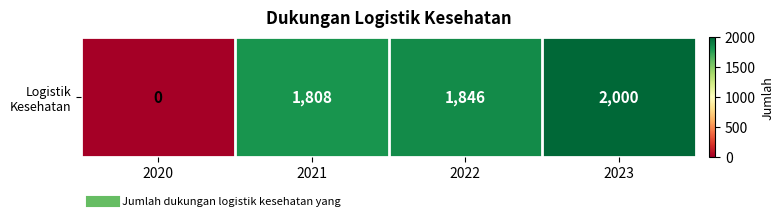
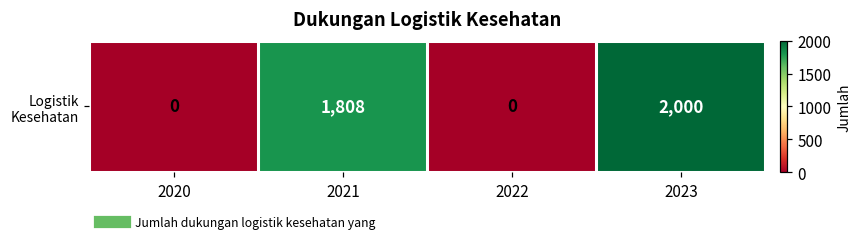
  {
    "Logistik Kesehatan": {
      "2020": "0",
      "2021": "1,808",
-     "2022": "1,846",
+     "2022": "0",
      "2023": "2,000"
    }
  }
